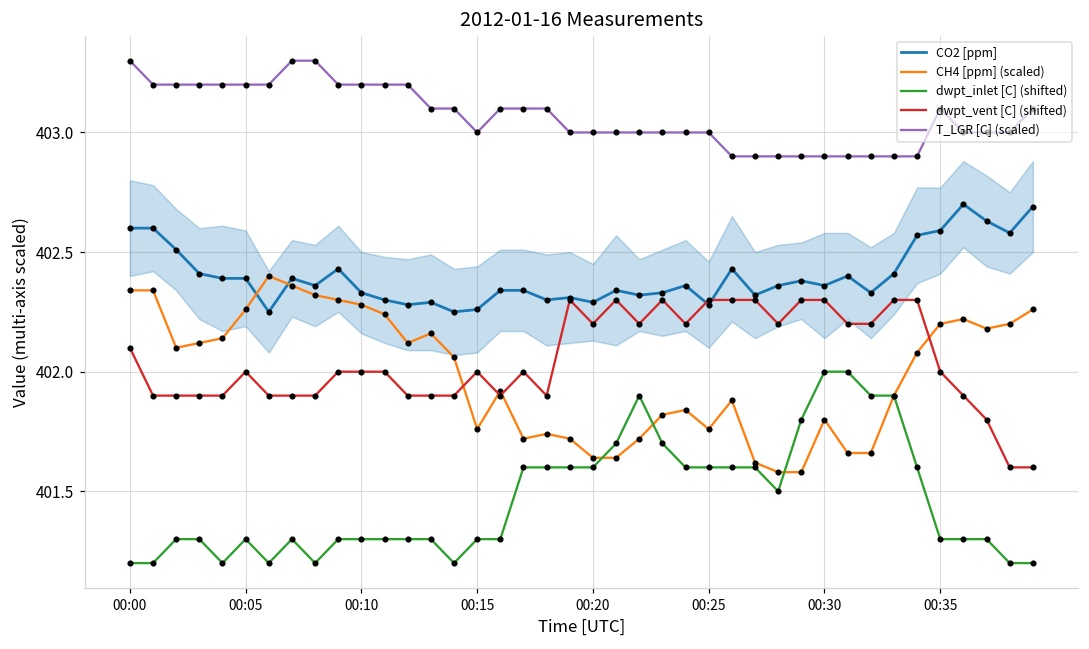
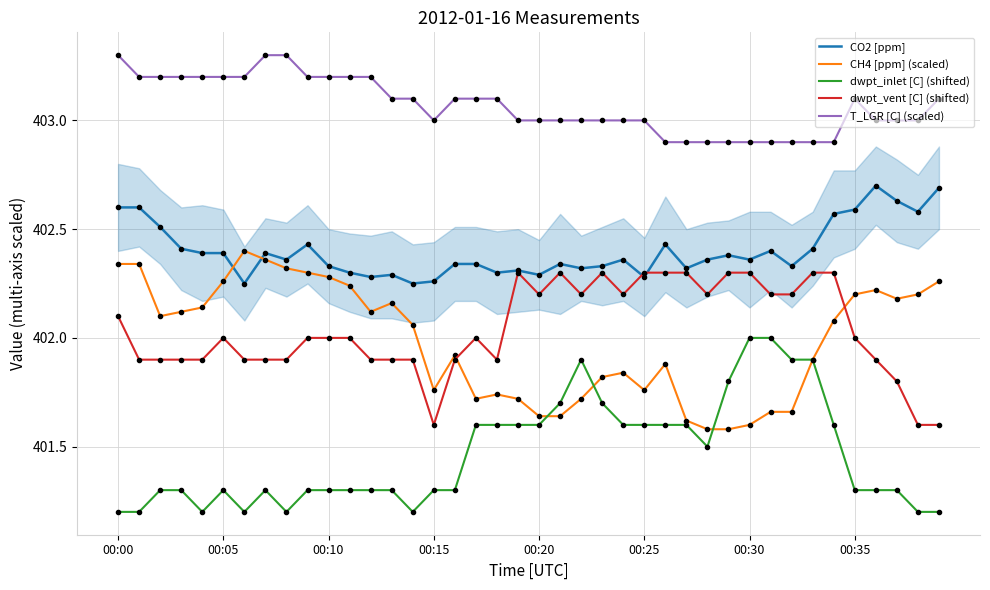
  {
    "CH4 [ppm] (scaled)": {
      "00:00": 402.34,
      "00:05": 402.26,
      "00:10": 402.28,
      "00:15": 401.76,
      "00:20": 401.64,
      "00:25": 401.76,
-     "00:30": 401.80,
+     "00:30": 401.60,
      "00:35": 402.20
    },
    "dwpt_inlet [C] (shifted)": {
      "00:00": 401.20,
      "00:05": 401.30,
      "00:10": 401.30,
      "00:15": 401.30,
      "00:20": 401.60,
      "00:25": 401.60,
      "00:30": 402.00,
      "00:35": 401.30
    },
    "dwpt_vent [C] (shifted)": {
      "00:00": 402.10,
      "00:05": 402.00,
      "00:10": 402.00,
-     "00:15": 402.00,
+     "00:15": 401.60,
      "00:20": 402.20,
      "00:25": 402.30,
      "00:30": 402.30,
      "00:35": 402.00
    },
    "T_LGR [C] (scaled)": {
      "00:00": 403.30,
      "00:05": 403.20,
      "00:10": 403.20,
      "00:15": 403.00,
      "00:20": 403.00,
      "00:25": 403.00,
      "00:30": 402.90
    }
  }
